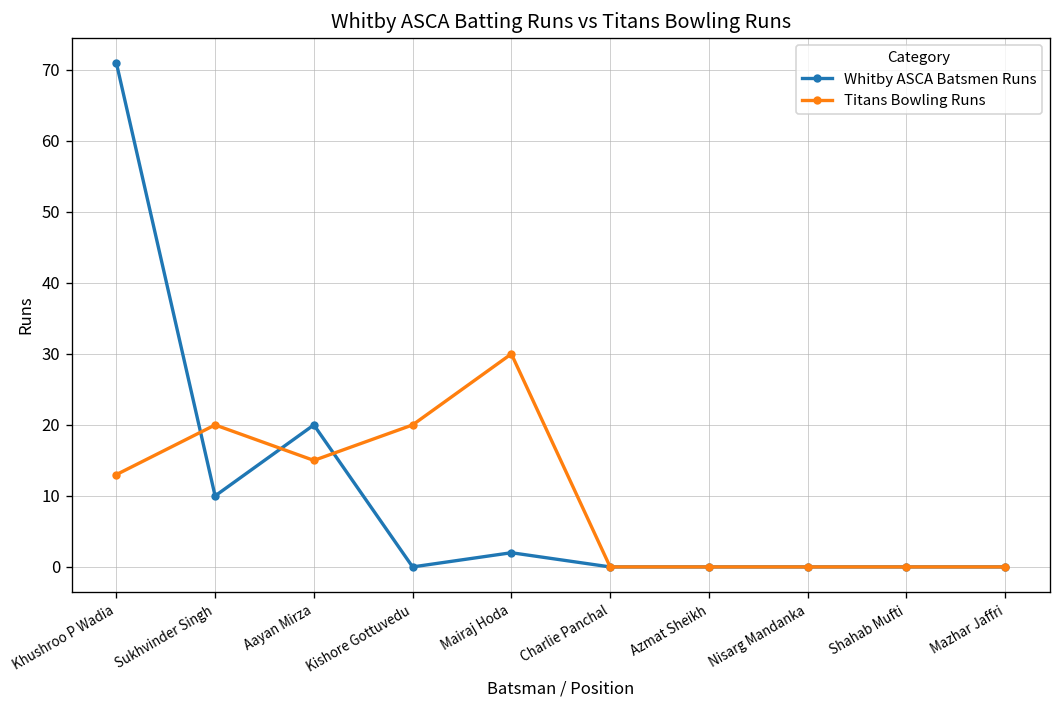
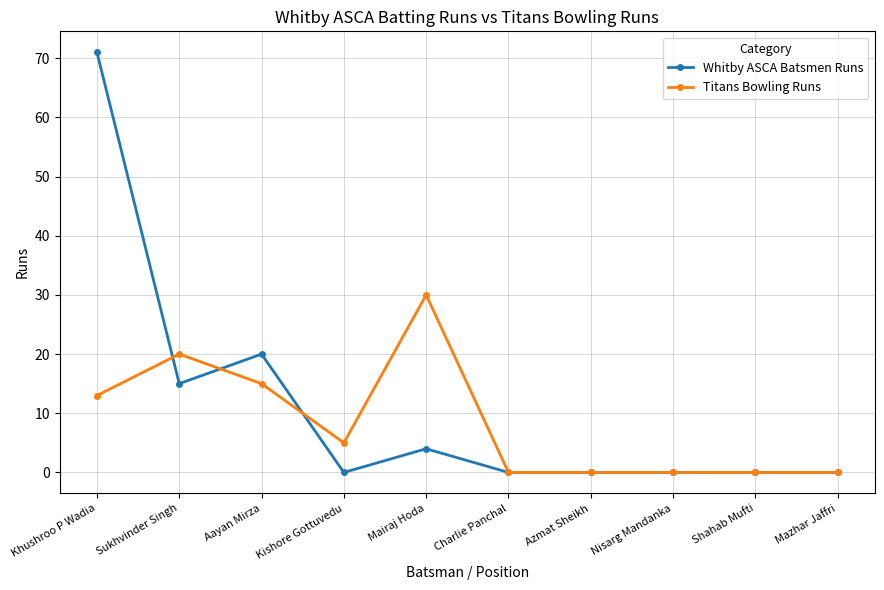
  {
    "Whitby ASCA Batsmen Runs": {
      "Khushroo P Wadia": 71,
-     "Sukhvinder Singh": 10,
+     "Sukhvinder Singh": 15,
      "Aayan Mirza": 20,
      "Kishore Gottuvedu": 0,
-     "Mairaj Hoda": 2
+     "Mairaj Hoda": 4
    },
    "Titans Bowling Runs": {
      "Khushroo P Wadia": 13,
      "Sukhvinder Singh": 20,
      "Aayan Mirza": 15,
-     "Kishore Gottuvedu": 20,
+     "Kishore Gottuvedu": 5,
      "Mairaj Hoda": 30
    }
  }
